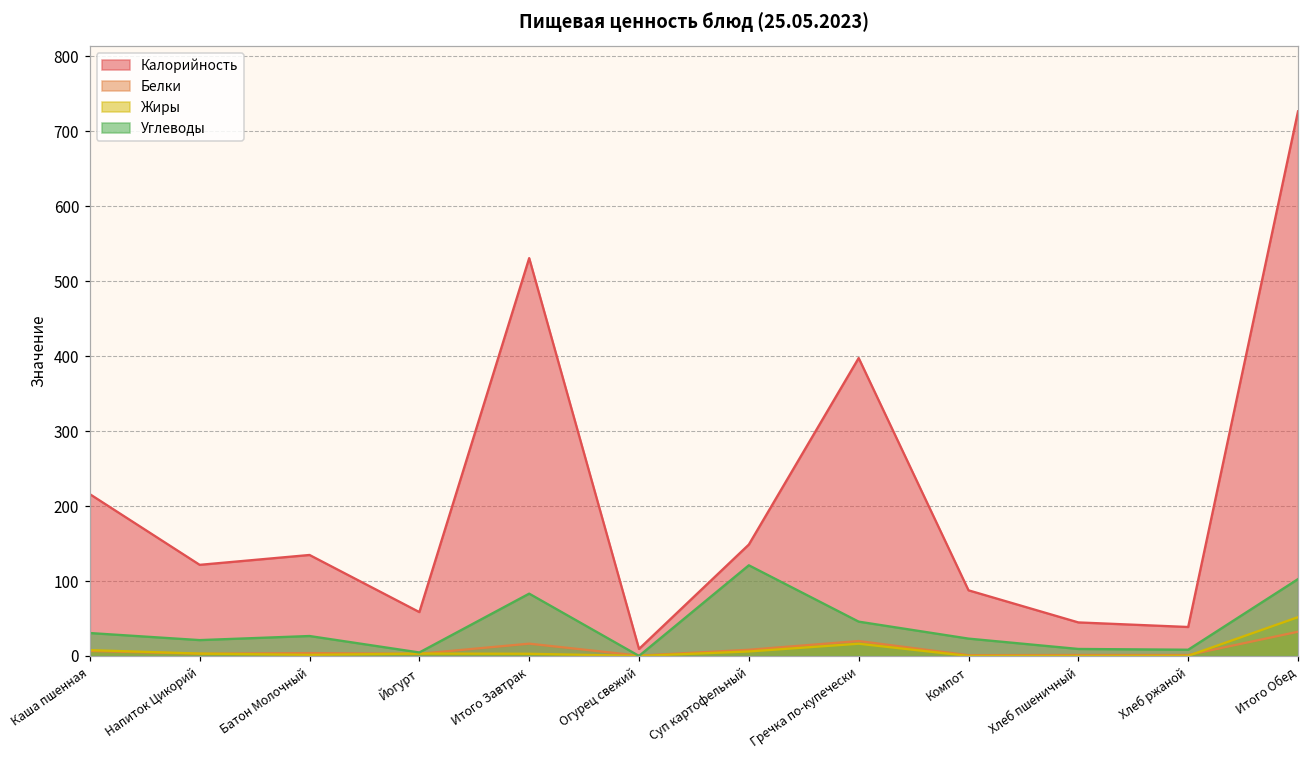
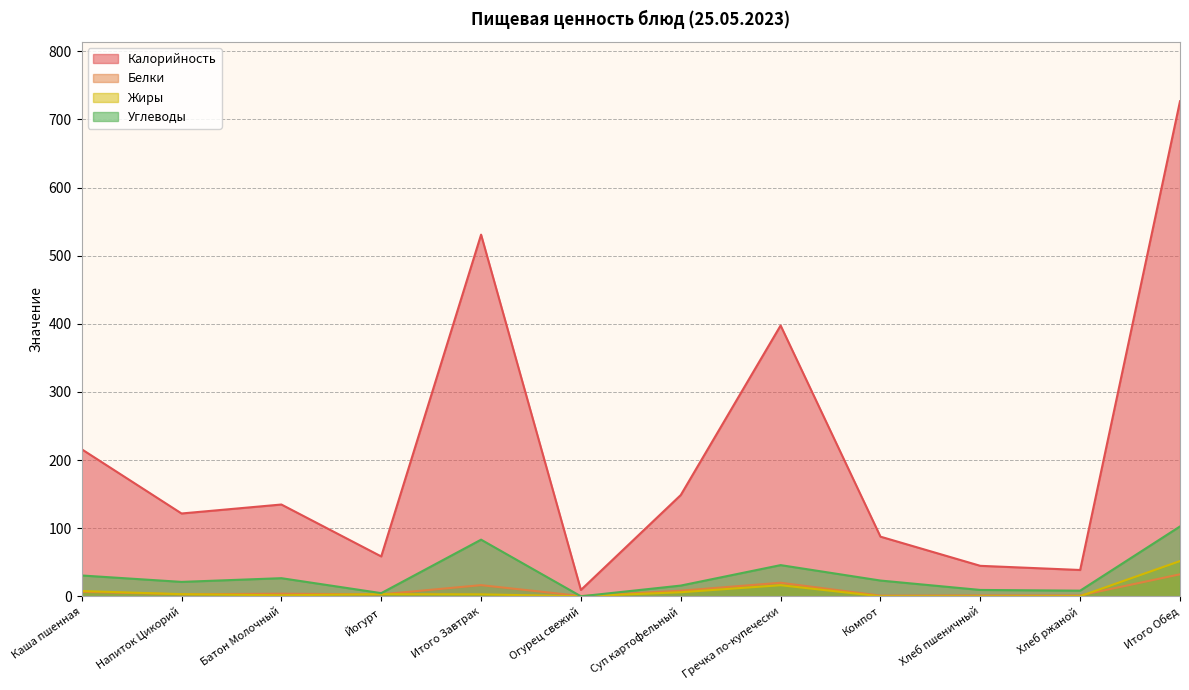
  {
    "Жиры": {
      "Итого Завтрак": 0,
      "Итого Обед": 50
    },
    "Углеводы": {
      "Каша пшенная": 30,
      "Напиток Цикорий": 20,
      "Батон Молочный": 30,
      "Итого Завтрак": 80,
-     "Суп картофельный": 120,
+     "Суп картофельный": 20,
      "Гречка по-купечески": 50,
      "Компот": 20,
      "Хлеб пшеничный": 10,
      "Хлеб ржаной": 10,
      "Итого Обед": 100
    }
  }
